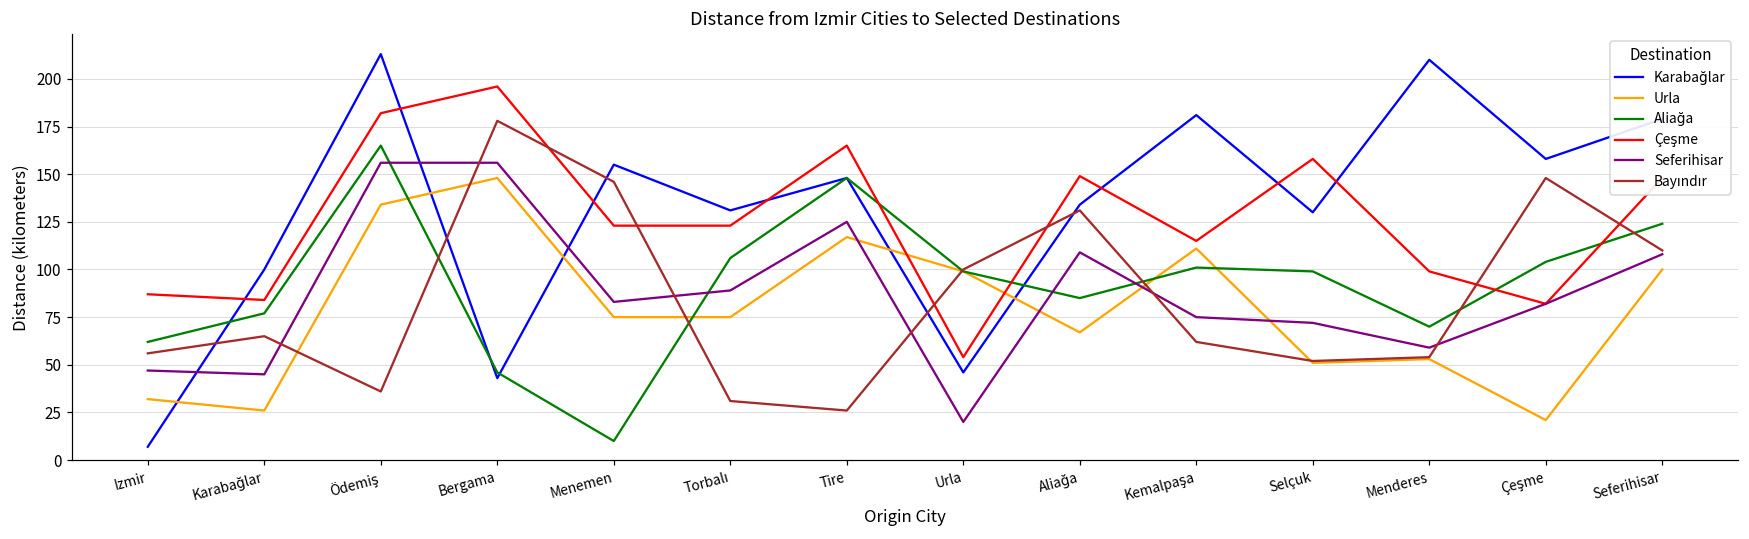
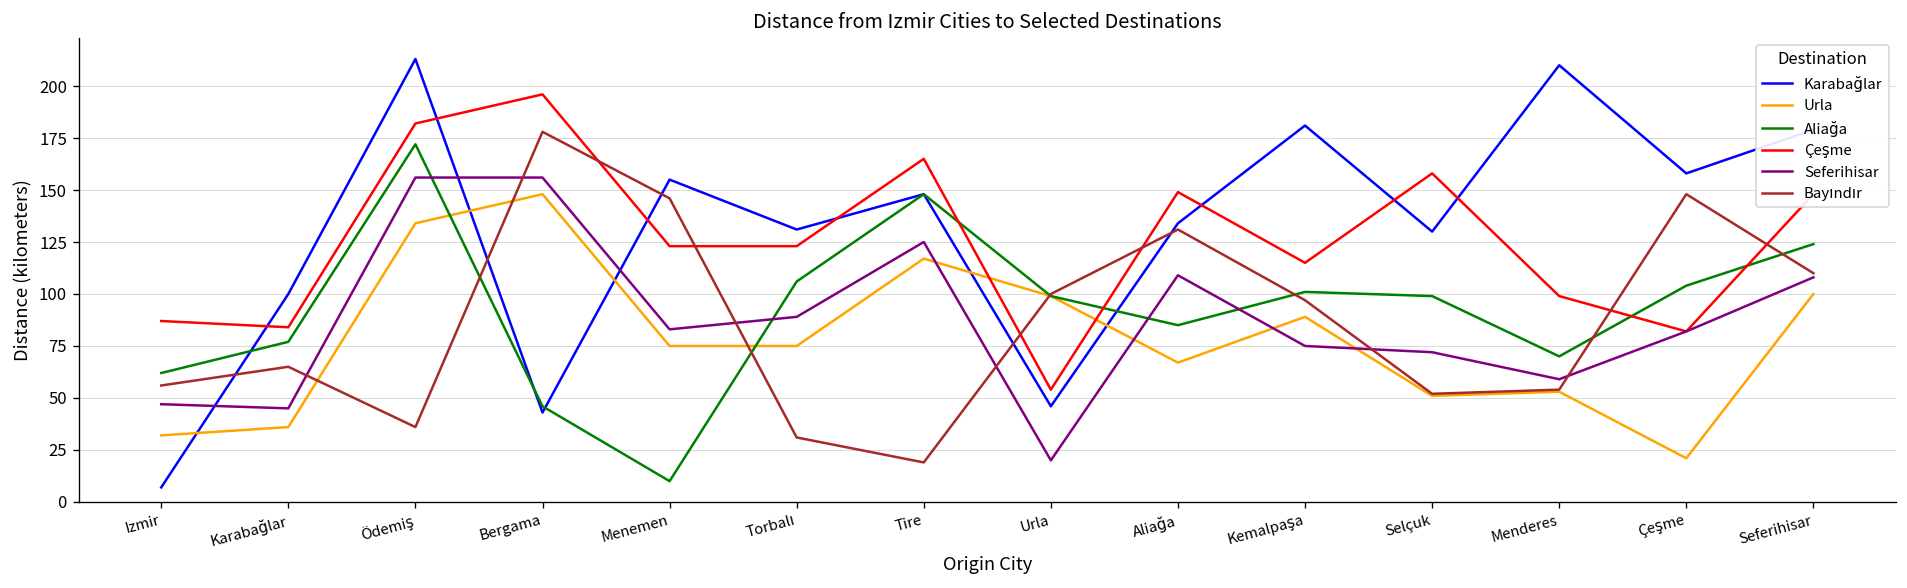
  {
    "Karabağlar": {
      "Izmir": 7,
      "Karabağlar": 100,
      "Ödemiş": 213,
      "Bergama": 43,
      "Menemen": 155,
      "Torbalı": 131,
      "Urla": 46,
      "Aliağa": 134,
      "Kemalpaşa": 181,
      "Selçuk": 130,
      "Menderes": 210,
      "Çeşme": 158
    },
    "Urla": {
      "Izmir": 32,
-     "Karabağlar": 26,
+     "Karabağlar": 36,
      "Ödemiş": 134,
      "Bergama": 148,
      "Menemen": 75,
      "Torbalı": 75,
      "Tire": 117,
      "Aliağa": 67,
-     "Kemalpaşa": 111,
+     "Kemalpaşa": 89,
      "Çeşme": 21,
      "Seferihisar": 100
    },
    "Aliağa": {
      "Izmir": 62,
      "Karabağlar": 77,
-     "Ödemiş": 165,
+     "Ödemiş": 172,
      "Bergama": 46,
      "Menemen": 10,
      "Torbalı": 106,
      "Aliağa": 85,
      "Kemalpaşa": 101,
      "Selçuk": 99,
      "Menderes": 70,
      "Çeşme": 104,
      "Seferihisar": 124
    },
    "Çeşme": {
      "Izmir": 87,
      "Karabağlar": 84,
      "Ödemiş": 182,
      "Bergama": 196,
      "Menemen": 123,
      "Torbalı": 123,
      "Tire": 165,
      "Urla": 54,
      "Aliağa": 149,
      "Kemalpaşa": 115,
      "Selçuk": 158,
      "Menderes": 99
    },
    "Seferihisar": {
      "Izmir": 47,
      "Karabağlar": 45,
      "Ödemiş": 156,
      "Bergama": 156,
      "Menemen": 83,
      "Torbalı": 89,
      "Tire": 125,
      "Urla": 20,
      "Aliağa": 109,
      "Kemalpaşa": 75,
      "Selçuk": 72,
      "Menderes": 59,
      "Seferihisar": 108
    },
    "Bayındır": {
      "Izmir": 56,
      "Karabağlar": 65,
      "Ödemiş": 36,
      "Bergama": 178,
      "Menemen": 146,
      "Torbalı": 31,
-     "Tire": 26,
+     "Tire": 19,
      "Aliağa": 131,
-     "Kemalpaşa": 62,
+     "Kemalpaşa": 97,
      "Çeşme": 148,
      "Seferihisar": 110
    }
  }
